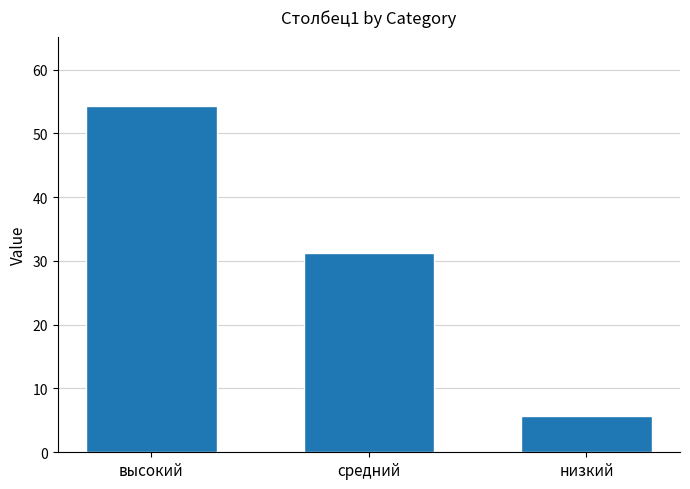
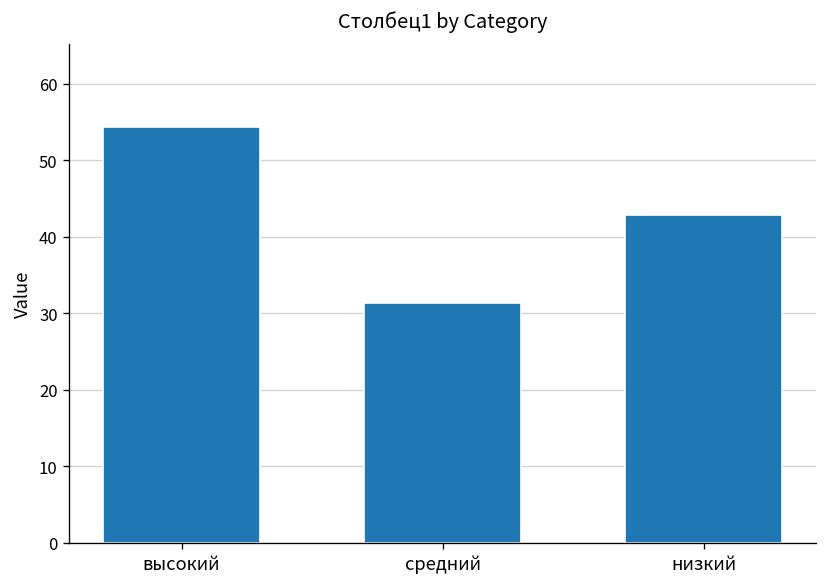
  {
    "высокий": 54,
    "средний": 31,
-   "низкий": 6
+   "низкий": 43
  }
